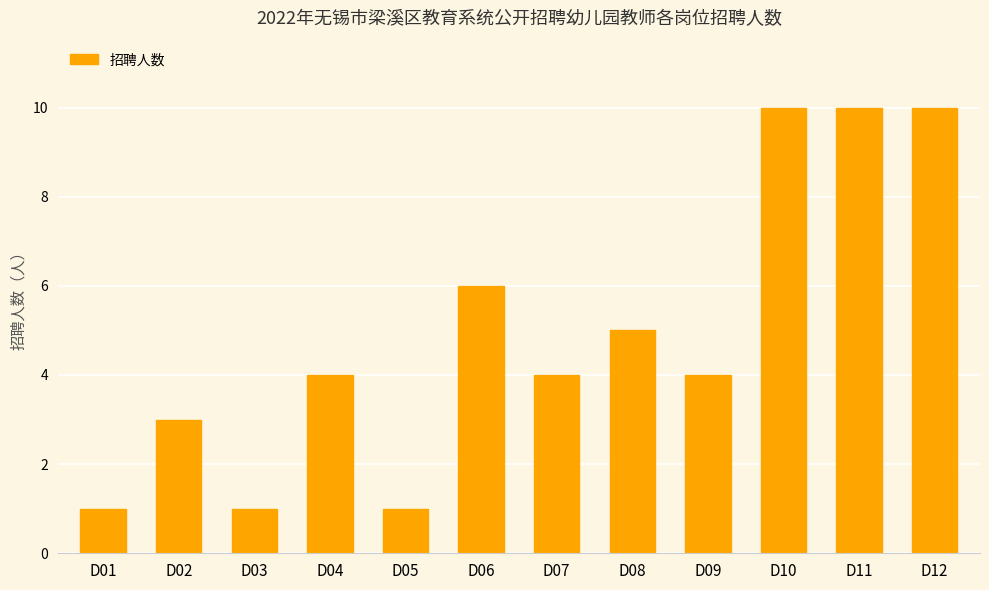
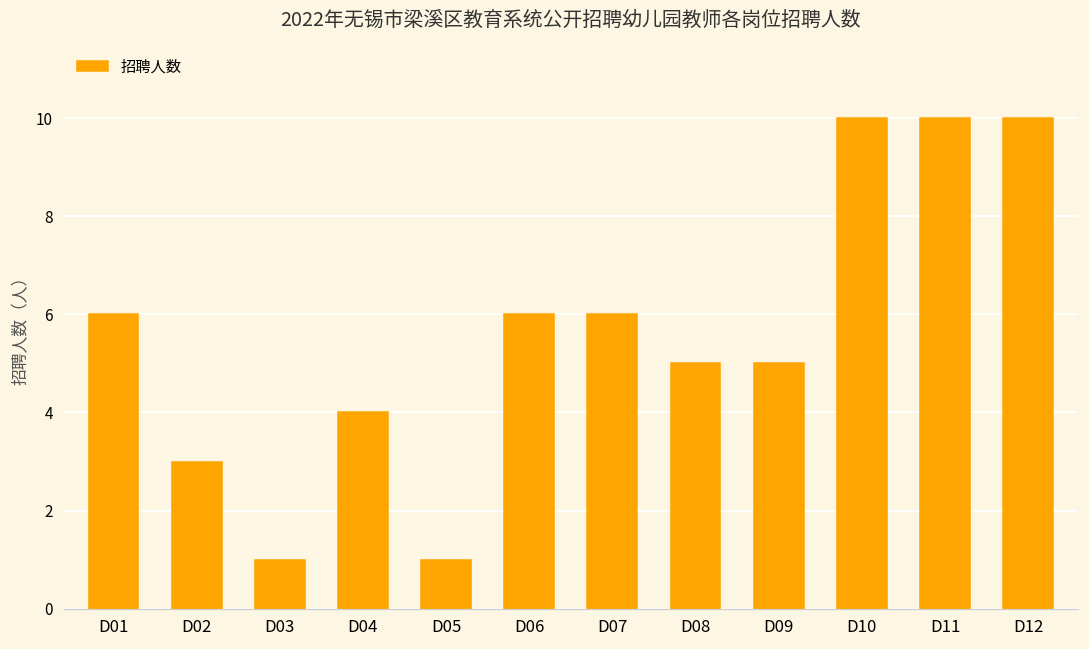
  {
-   "D01": 1,
+   "D01": 6,
    "D02": 3,
    "D03": 1,
    "D04": 4,
    "D05": 1,
    "D06": 6,
-   "D07": 4,
+   "D07": 6,
    "D08": 5,
-   "D09": 4,
+   "D09": 5,
    "D10": 10,
    "D11": 10,
    "D12": 10
  }
